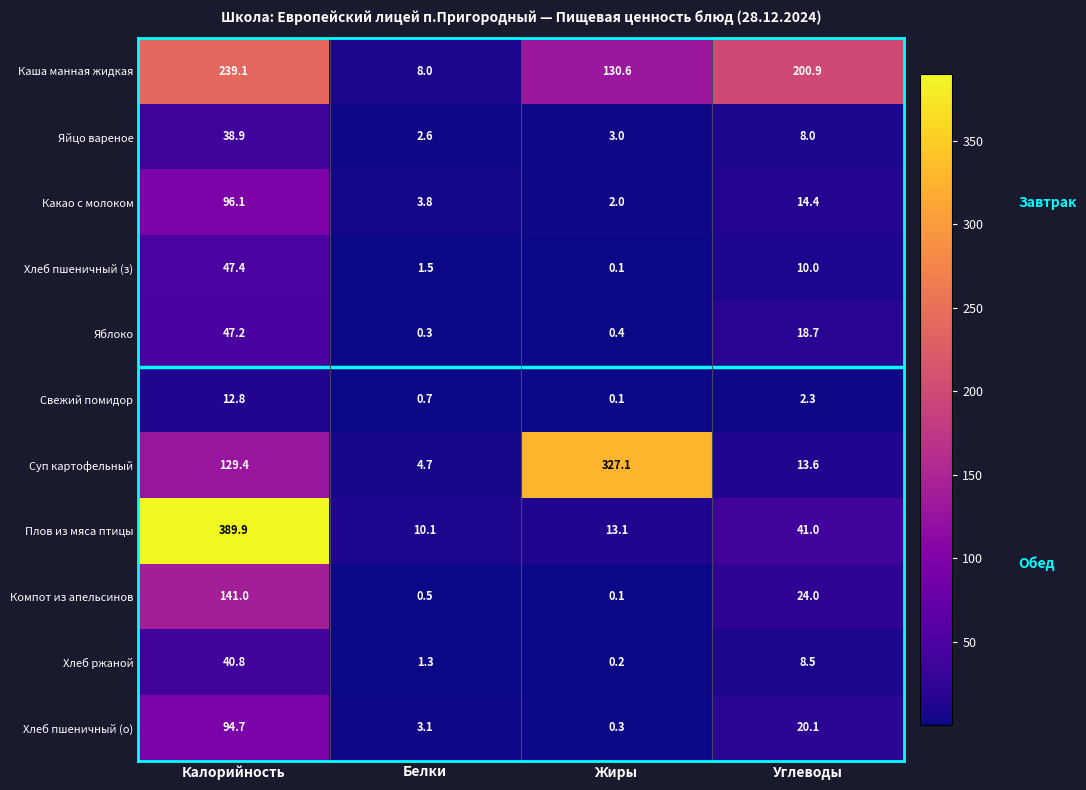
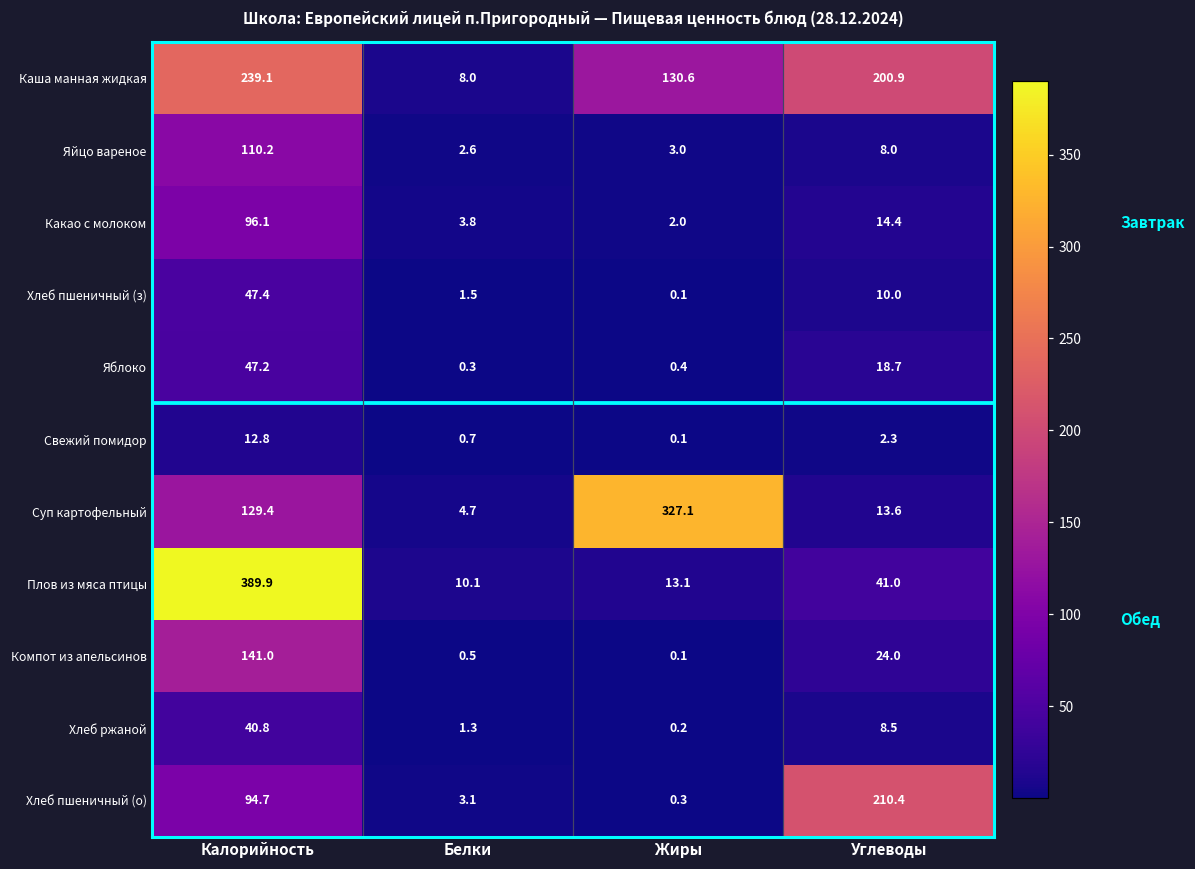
  {
    "Каша манная жидкая": {
      "Калорийность": 239.1,
      "Белки": 8.0,
      "Жиры": 130.6,
      "Углеводы": 200.9
    },
    "Яйцо вареное": {
-     "Калорийность": 38.9,
+     "Калорийность": 110.2,
      "Белки": 2.6,
      "Жиры": 3.0,
      "Углеводы": 8.0
    },
    "Какао с молоком": {
      "Калорийность": 96.1,
      "Белки": 3.8,
      "Жиры": 2.0,
      "Углеводы": 14.4
    },
    "Хлеб пшеничный (з)": {
      "Калорийность": 47.4,
      "Белки": 1.5,
      "Жиры": 0.1,
      "Углеводы": 10.0
    },
    "Яблоко": {
      "Калорийность": 47.2,
      "Белки": 0.3,
      "Жиры": 0.4,
      "Углеводы": 18.7
    },
    "Свежий помидор": {
      "Калорийность": 12.8,
      "Белки": 0.7,
      "Жиры": 0.1,
      "Углеводы": 2.3
    },
    "Суп картофельный": {
      "Калорийность": 129.4,
      "Белки": 4.7,
      "Жиры": 327.1,
      "Углеводы": 13.6
    },
    "Плов из мяса птицы": {
      "Калорийность": 389.9,
      "Белки": 10.1,
      "Жиры": 13.1,
      "Углеводы": 41.0
    },
    "Компот из апельсинов": {
      "Калорийность": 141.0,
      "Белки": 0.5,
      "Жиры": 0.1,
      "Углеводы": 24.0
    },
    "Хлеб ржаной": {
      "Калорийность": 40.8,
      "Белки": 1.3,
      "Жиры": 0.2,
      "Углеводы": 8.5
    },
    "Хлеб пшеничный (о)": {
      "Калорийность": 94.7,
      "Белки": 3.1,
      "Жиры": 0.3,
-     "Углеводы": 20.1
+     "Углеводы": 210.4
    }
  }
